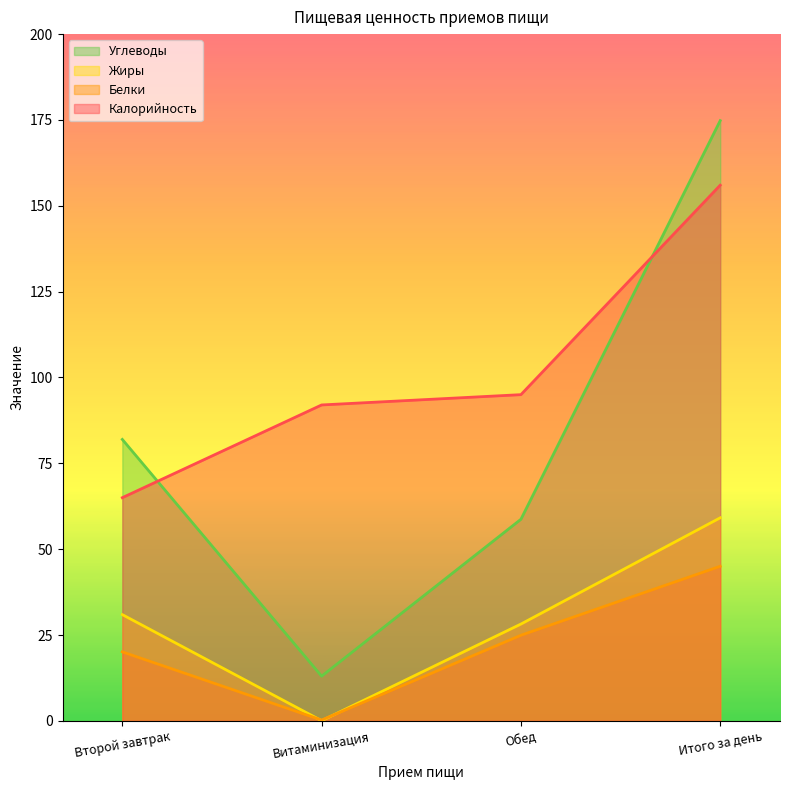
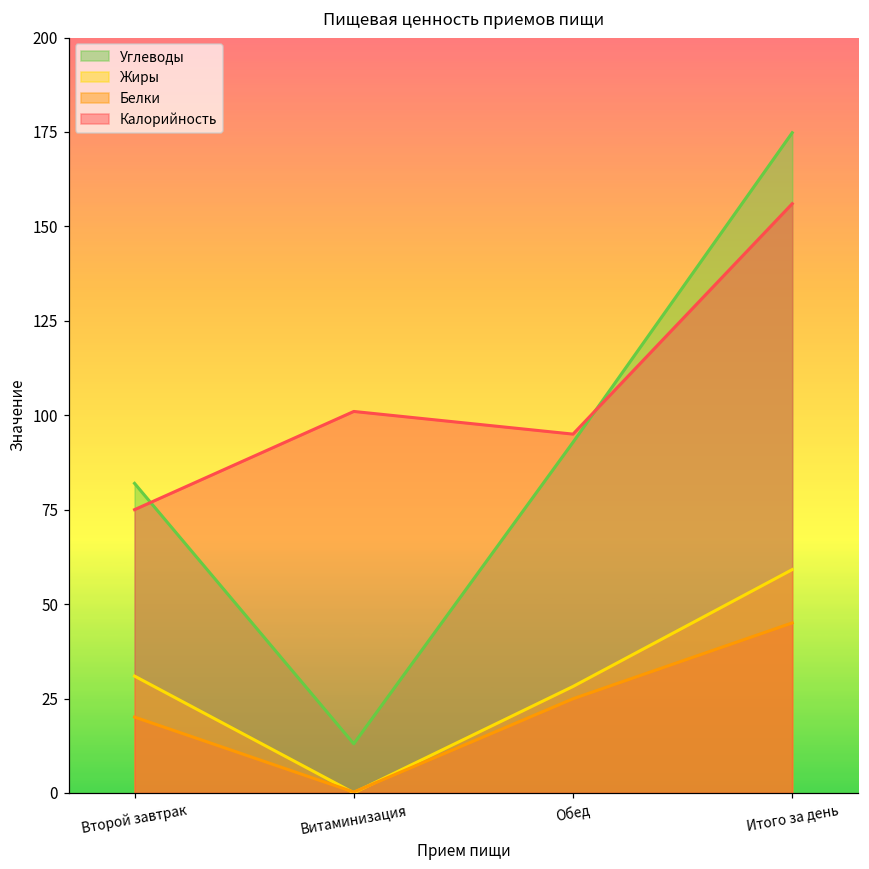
  {
    "Углеводы": {
      "Второй завтрак": 82,
      "Витаминизация": 13,
-     "Обед": 59,
+     "Обед": 93,
      "Итого за день": 175
    },
    "Калорийность": {
-     "Второй завтрак": 65,
-     "Витаминизация": 92,
+     "Второй завтрак": 75,
+     "Витаминизация": 101,
      "Обед": 95,
      "Итого за день": 156
    }
  }
